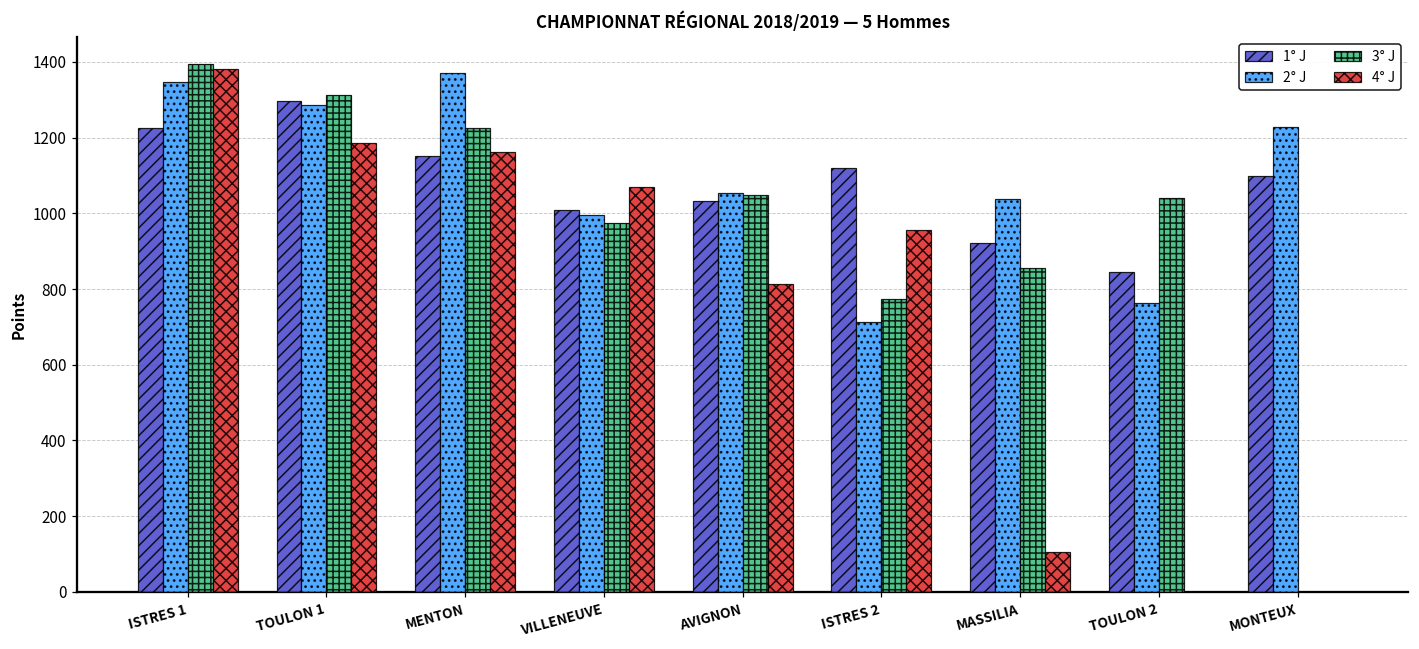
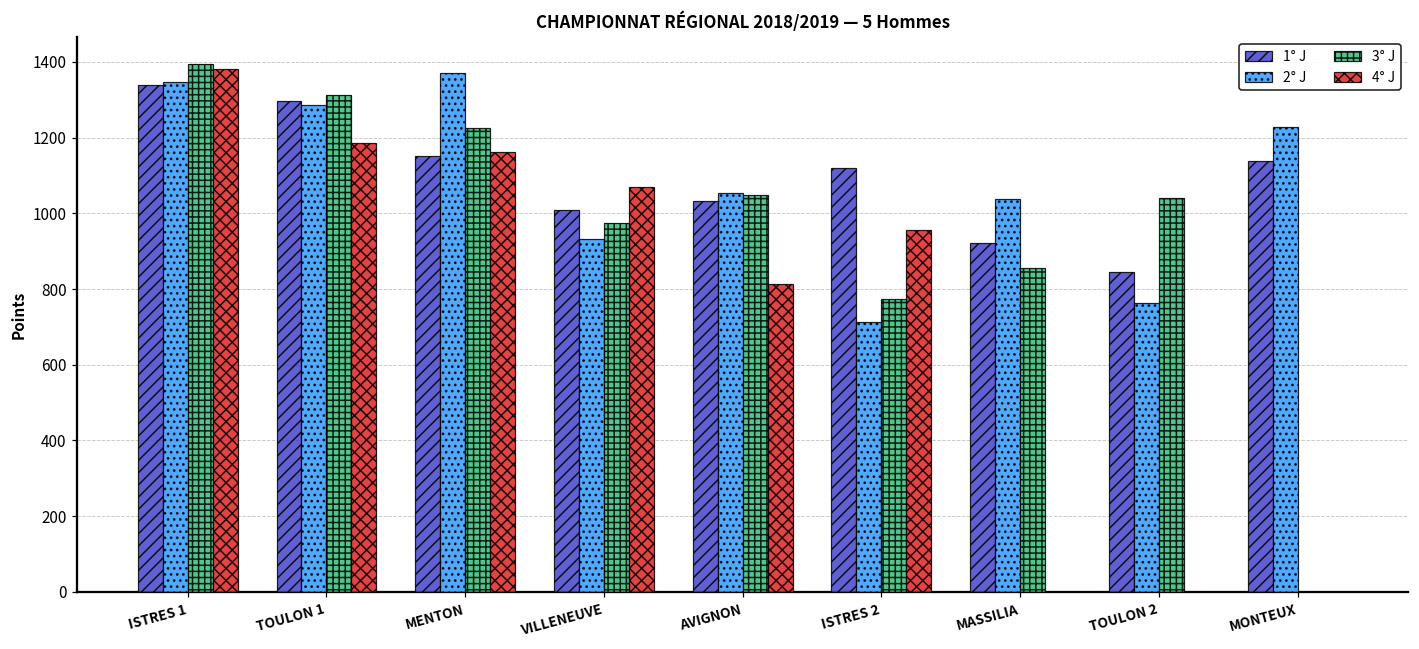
  {
    "1° J": {
-     "ISTRES 1": 1230,
+     "ISTRES 1": 1340,
      "TOULON 1": 1300,
      "MENTON": 1150,
      "VILLENEUVE": 1010,
      "AVIGNON": 1030,
      "ISTRES 2": 1120,
      "MASSILIA": 920,
      "TOULON 2": 850,
-     "MONTEUX": 1100
+     "MONTEUX": 1140
    },
    "2° J": {
      "ISTRES 1": 1350,
      "TOULON 1": 1290,
      "MENTON": 1370,
-     "VILLENEUVE": 1000,
+     "VILLENEUVE": 930,
      "AVIGNON": 1050,
      "ISTRES 2": 710,
      "MASSILIA": 1040,
      "TOULON 2": 760,
      "MONTEUX": 1230
    },
    "3° J": {
      "ISTRES 1": 1400,
      "TOULON 1": 1310,
      "MENTON": 1220,
      "VILLENEUVE": 980,
      "AVIGNON": 1050,
      "ISTRES 2": 780,
      "MASSILIA": 850,
      "TOULON 2": 1040,
      "MONTEUX": 0
    },
    "4° J": {
      "ISTRES 1": 1380,
      "TOULON 1": 1190,
      "MENTON": 1160,
      "VILLENEUVE": 1070,
      "AVIGNON": 810,
      "ISTRES 2": 960,
-     "MASSILIA": 100,
+     "MASSILIA": 0,
      "TOULON 2": 0,
      "MONTEUX": 0
    }
  }
